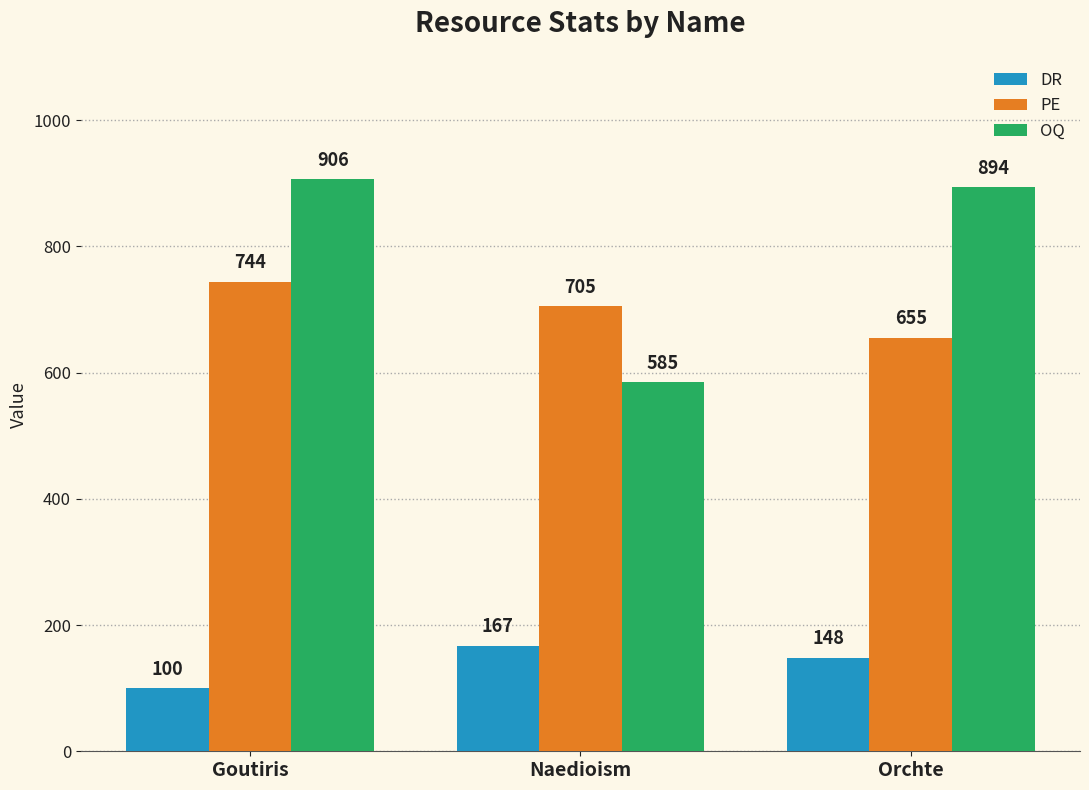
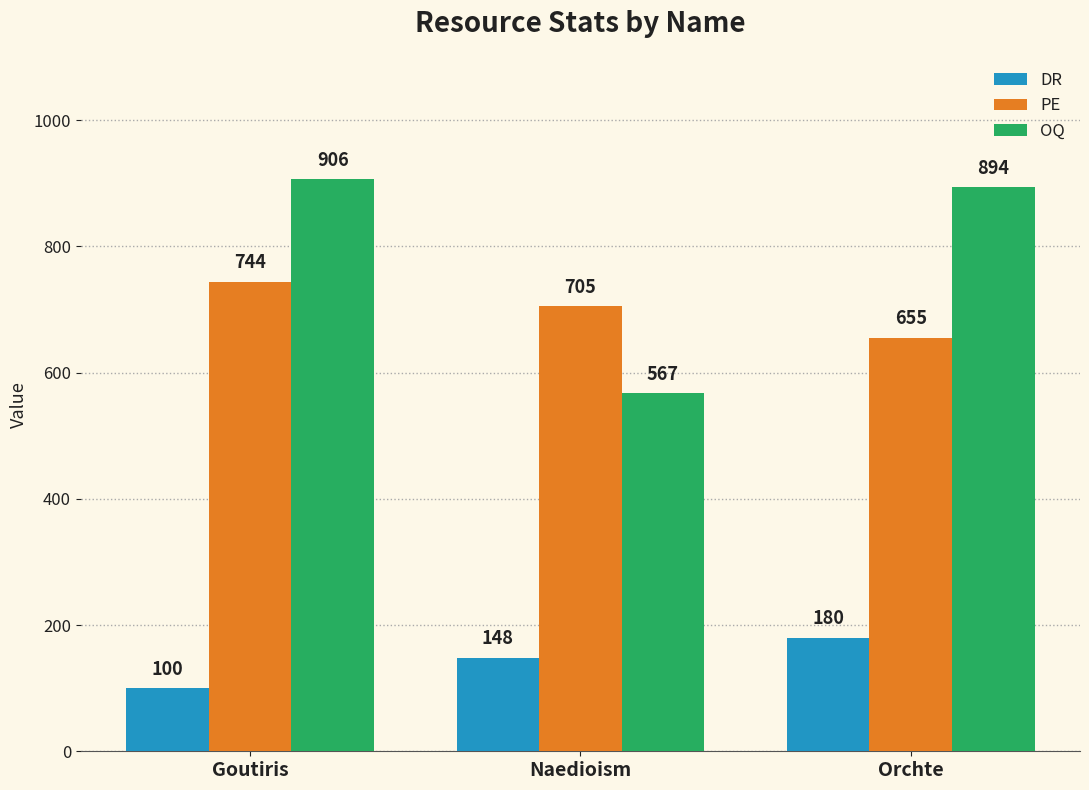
  {
    "DR": {
      "Goutiris": 100,
-     "Naedioism": 167,
-     "Orchte": 148
+     "Naedioism": 148,
+     "Orchte": 180
    },
    "PE": {
      "Goutiris": 744,
      "Naedioism": 705,
      "Orchte": 655
    },
    "OQ": {
      "Goutiris": 906,
-     "Naedioism": 585,
+     "Naedioism": 567,
      "Orchte": 894
    }
  }
